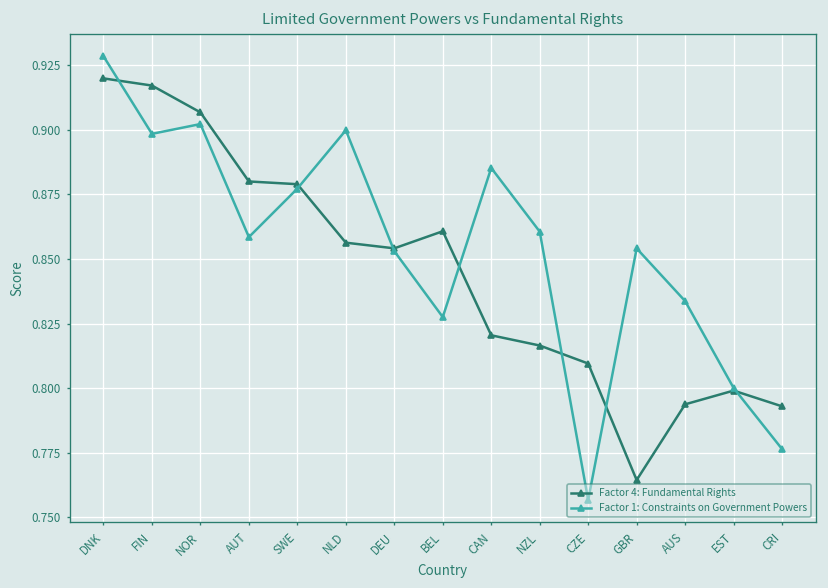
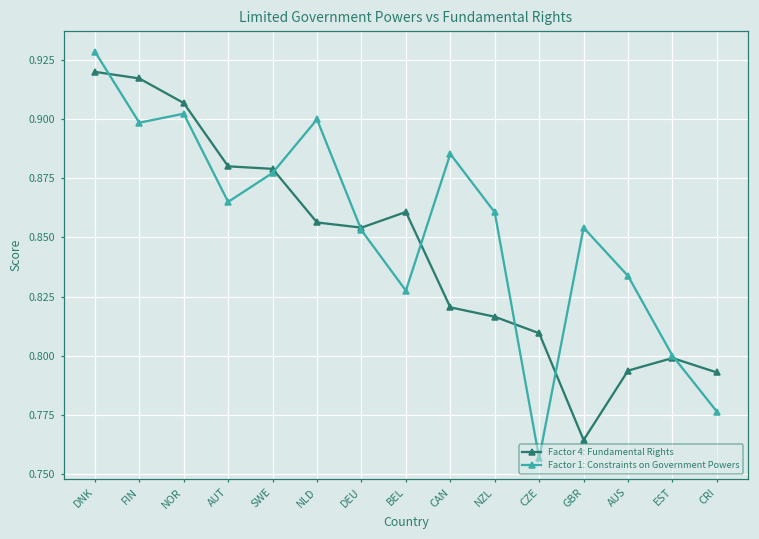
  {
    "Factor 4: Fundamental Rights": {
      "DNK": 0.920,
      "FIN": 0.917,
      "NOR": 0.907,
      "AUT": 0.880,
      "SWE": 0.879,
      "NLD": 0.856,
      "BEL": 0.861,
      "CAN": 0.820,
      "NZL": 0.817,
      "CZE": 0.810,
      "GBR": 0.764,
      "AUS": 0.794,
      "CRI": 0.793
    },
    "Factor 1: Constraints on Government Powers": {
      "DNK": 0.928,
      "FIN": 0.898,
      "NOR": 0.902,
-     "AUT": 0.858,
+     "AUT": 0.865,
      "SWE": 0.877,
      "NLD": 0.900,
      "BEL": 0.828,
      "CAN": 0.885,
      "NZL": 0.861,
      "GBR": 0.854,
      "AUS": 0.834,
      "CRI": 0.776
    }
  }
